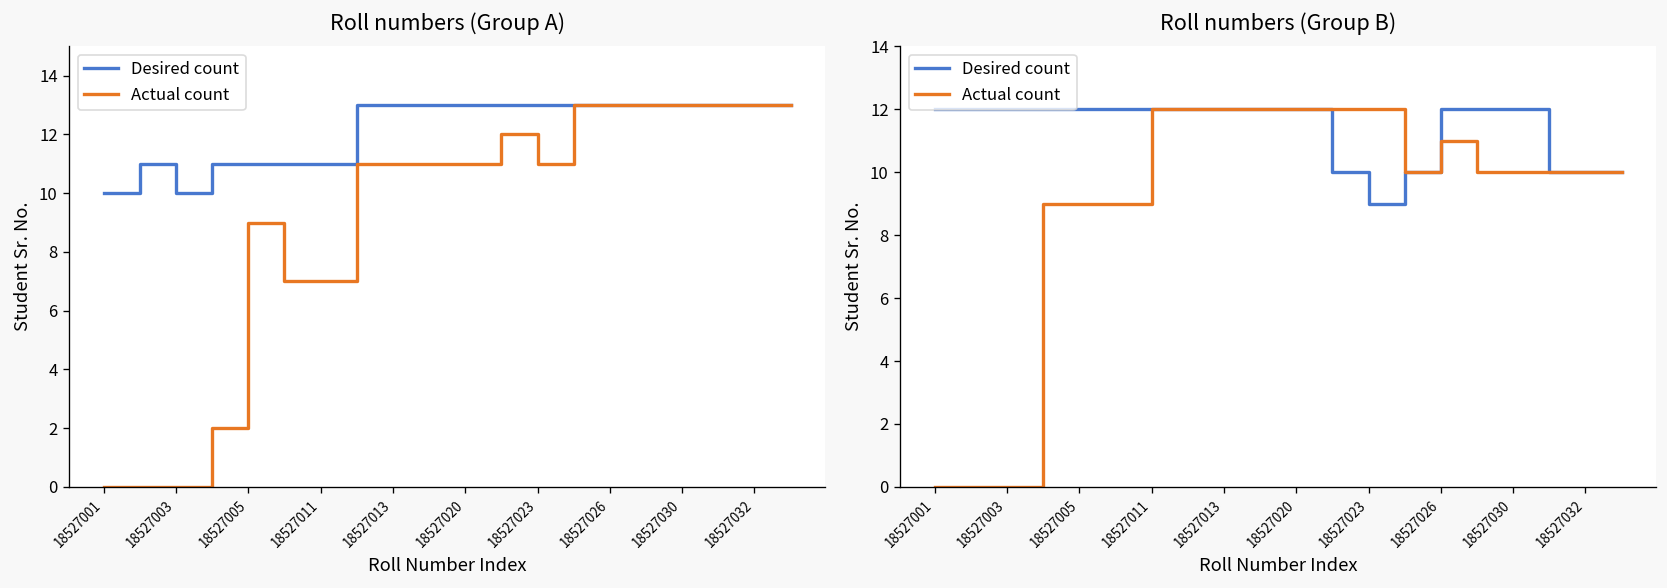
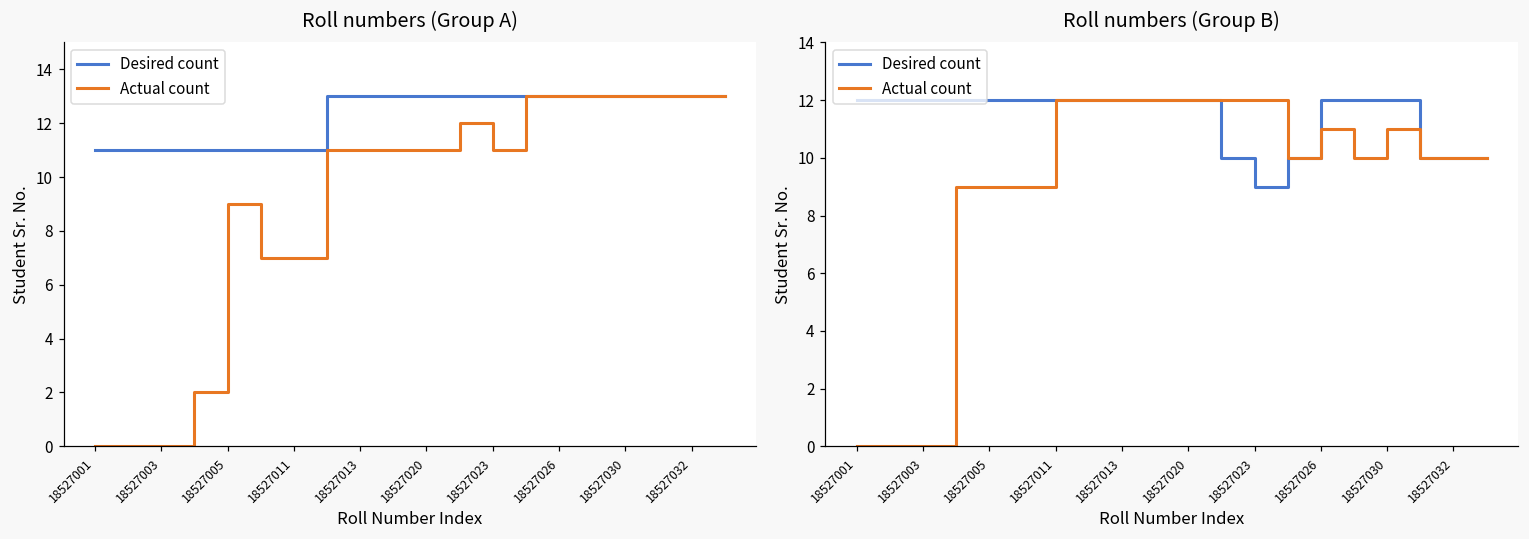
  {
    "Roll numbers (Group A)": {
      "Desired count": {
-       "18527001": 10,
-       "18527003": 10,
+       "18527001": 11,
+       "18527003": 11,
        "18527005": 11,
        "18527011": 11,
        "18527013": 13,
        "18527020": 13,
        "18527023": 13
      },
      "Actual count": {
        "18527001": 0,
        "18527003": 0,
        "18527005": 9,
        "18527011": 7,
        "18527013": 11,
        "18527020": 11,
        "18527023": 11
      }
    },
    "Roll numbers (Group B)": {
      "Desired count": {
        "18527005": 12,
        "18527023": 9,
        "18527026": 12,
        "18527030": 12
      },
      "Actual count": {
        "18527001": 0,
        "18527003": 0,
        "18527005": 9,
        "18527023": 12,
        "18527026": 11,
-       "18527030": 10
+       "18527030": 11
      }
    }
  }
